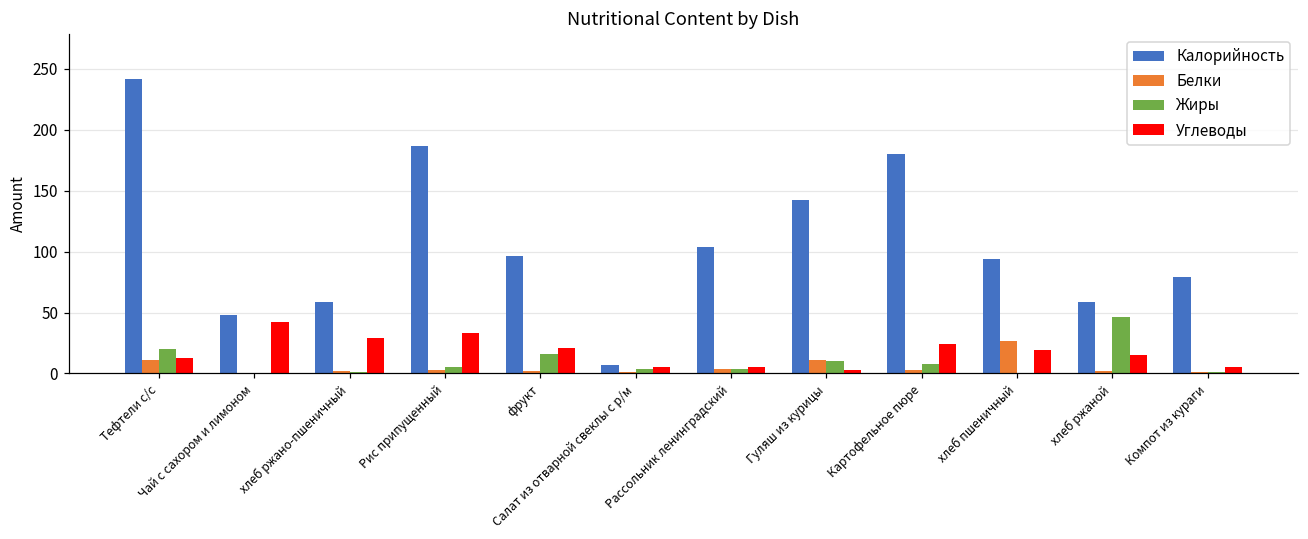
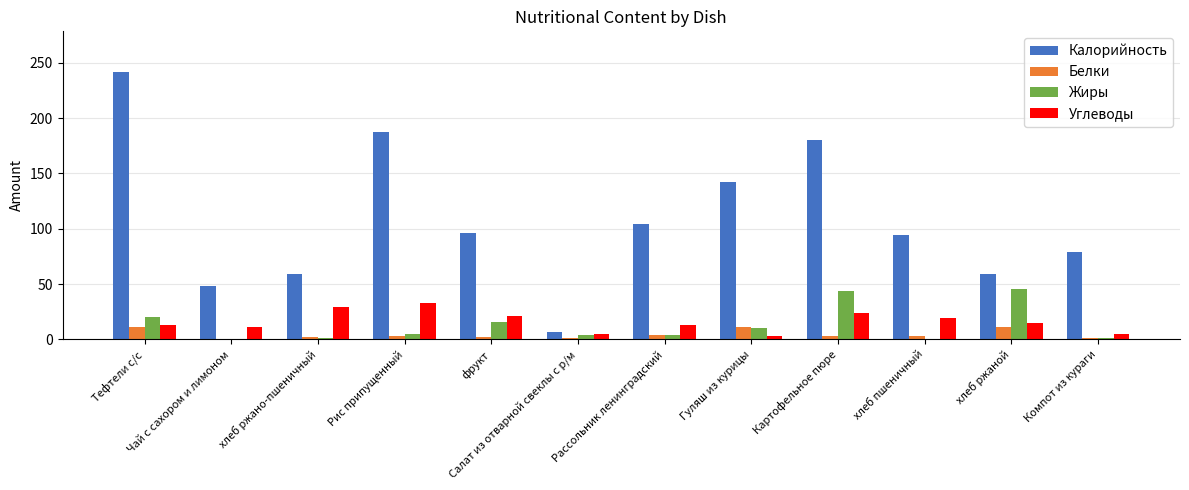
  {
    "Калорийность": {
      "Тефтели с/с": 242,
      "Чай с сахором и лимоном": 48,
      "хлеб ржано-пшеничный": 59,
      "Рис припущенный": 187,
      "фрукт": 96,
      "Салат из отварной свеклы с р/м": 7,
      "Рассольник ленинградский": 104,
      "Гуляш из курицы": 142,
      "Картофельное пюре": 180,
      "хлеб пшеничный": 94,
      "хлеб ржаной": 59,
      "Компот из кураги": 79
    },
    "Белки": {
      "Тефтели с/с": 11,
      "Чай с сахором и лимоном": 0,
      "Рис припущенный": 3,
      "Рассольник ленинградский": 4,
      "Гуляш из курицы": 11,
      "Картофельное пюре": 3,
-     "хлеб пшеничный": 27,
-     "хлеб ржаной": 2
+     "хлеб пшеничный": 3,
+     "хлеб ржаной": 11
    },
    "Жиры": {
      "Тефтели с/с": 20,
      "Чай с сахором и лимоном": 0,
      "Рис припущенный": 5,
      "фрукт": 16,
      "Салат из отварной свеклы с р/м": 4,
      "Рассольник ленинградский": 4,
      "Гуляш из курицы": 10,
-     "Картофельное пюре": 8,
+     "Картофельное пюре": 44,
      "хлеб пшеничный": 0,
      "хлеб ржаной": 46
    },
    "Углеводы": {
      "Тефтели с/с": 13,
-     "Чай с сахором и лимоном": 42,
+     "Чай с сахором и лимоном": 11,
      "хлеб ржано-пшеничный": 29,
      "Рис припущенный": 33,
      "фрукт": 21,
      "Салат из отварной свеклы с р/м": 5,
-     "Рассольник ленинградский": 5,
+     "Рассольник ленинградский": 13,
      "Гуляш из курицы": 3,
      "Картофельное пюре": 24,
      "хлеб пшеничный": 19,
      "хлеб ржаной": 15,
      "Компот из кураги": 5
    }
  }
